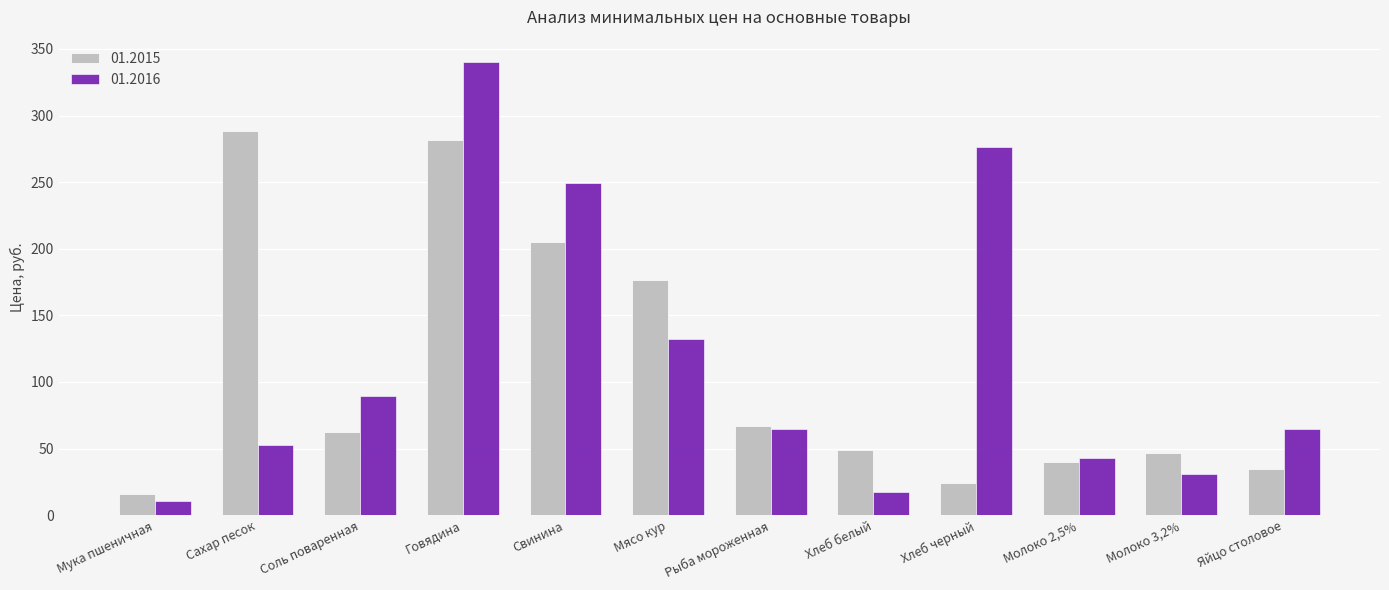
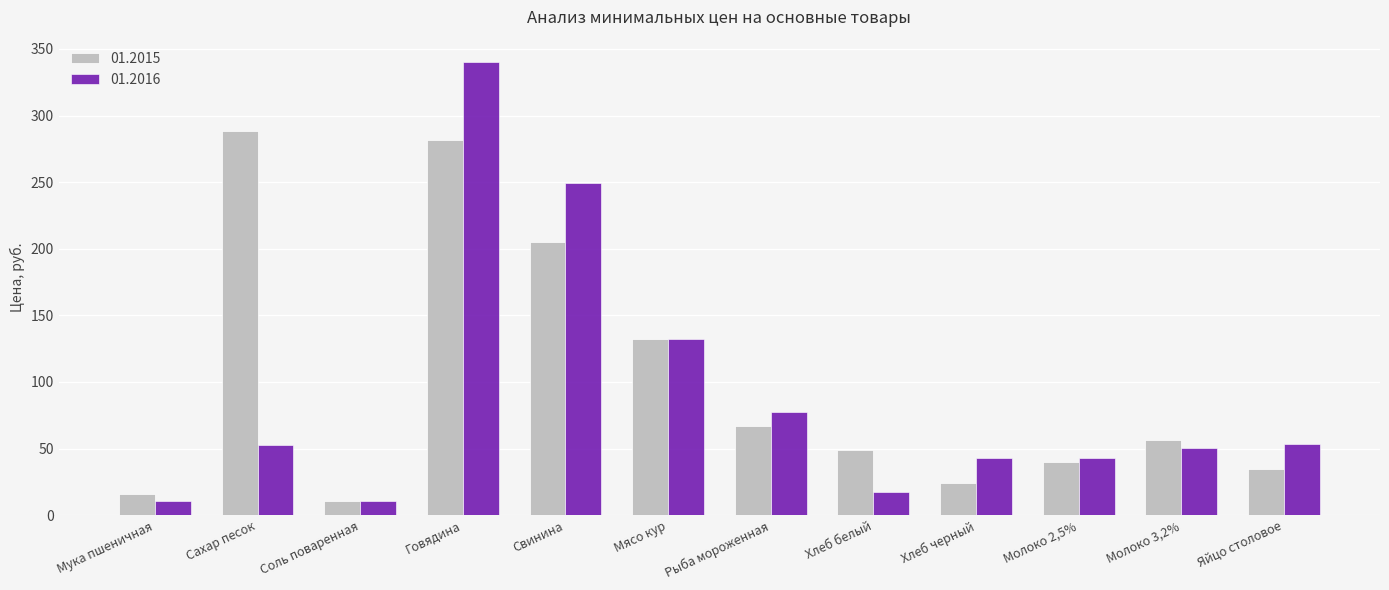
  {
    "01.2015": {
      "Мука пшеничная": 16,
      "Сахар песок": 289,
-     "Соль поваренная": 63,
+     "Соль поваренная": 11,
      "Говядина": 282,
      "Свинина": 205,
-     "Мясо кур": 177,
+     "Мясо кур": 132,
      "Рыба мороженная": 67,
      "Хлеб белый": 49,
      "Хлеб черный": 24,
      "Молоко 2,5%": 40,
-     "Молоко 3,2%": 47,
+     "Молоко 3,2%": 57,
      "Яйцо столовое": 34
    },
    "01.2016": {
      "Мука пшеничная": 11,
      "Сахар песок": 53,
-     "Соль поваренная": 90,
+     "Соль поваренная": 11,
      "Говядина": 340,
      "Свинина": 250,
      "Мясо кур": 132,
-     "Рыба мороженная": 65,
+     "Рыба мороженная": 78,
      "Хлеб белый": 18,
-     "Хлеб черный": 276,
+     "Хлеб черный": 43,
      "Молоко 2,5%": 43,
-     "Молоко 3,2%": 31,
-     "Яйцо столовое": 65
+     "Молоко 3,2%": 51,
+     "Яйцо столовое": 54
    }
  }
